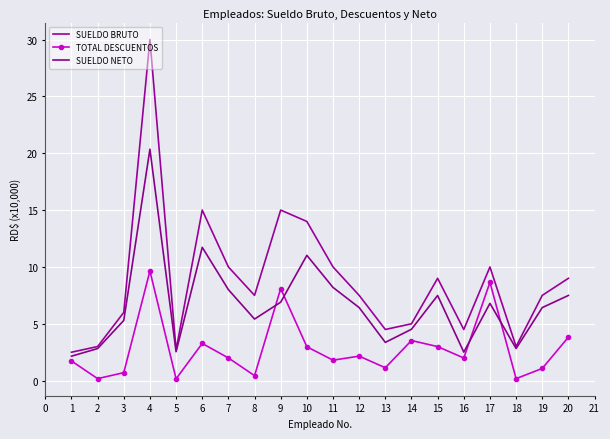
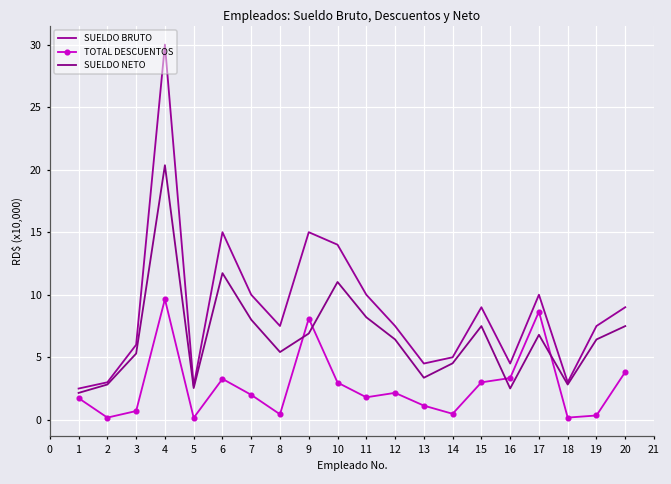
  {
    "TOTAL DESCUENTOS": {
      "1": 1.7,
      "2": 0.2,
      "3": 0.7,
      "4": 9.6,
      "5": 0.2,
      "6": 3.3,
      "7": 2.0,
      "8": 0.4,
      "9": 8.1,
      "10": 3.0,
      "11": 1.8,
      "12": 2.2,
      "13": 1.1,
-     "14": 3.5,
+     "14": 0.5,
      "15": 3.0,
-     "16": 2.0,
+     "16": 3.3,
      "17": 8.6,
      "18": 0.2,
-     "19": 1.1,
+     "19": 0.3,
      "20": 3.8
    }
  }
